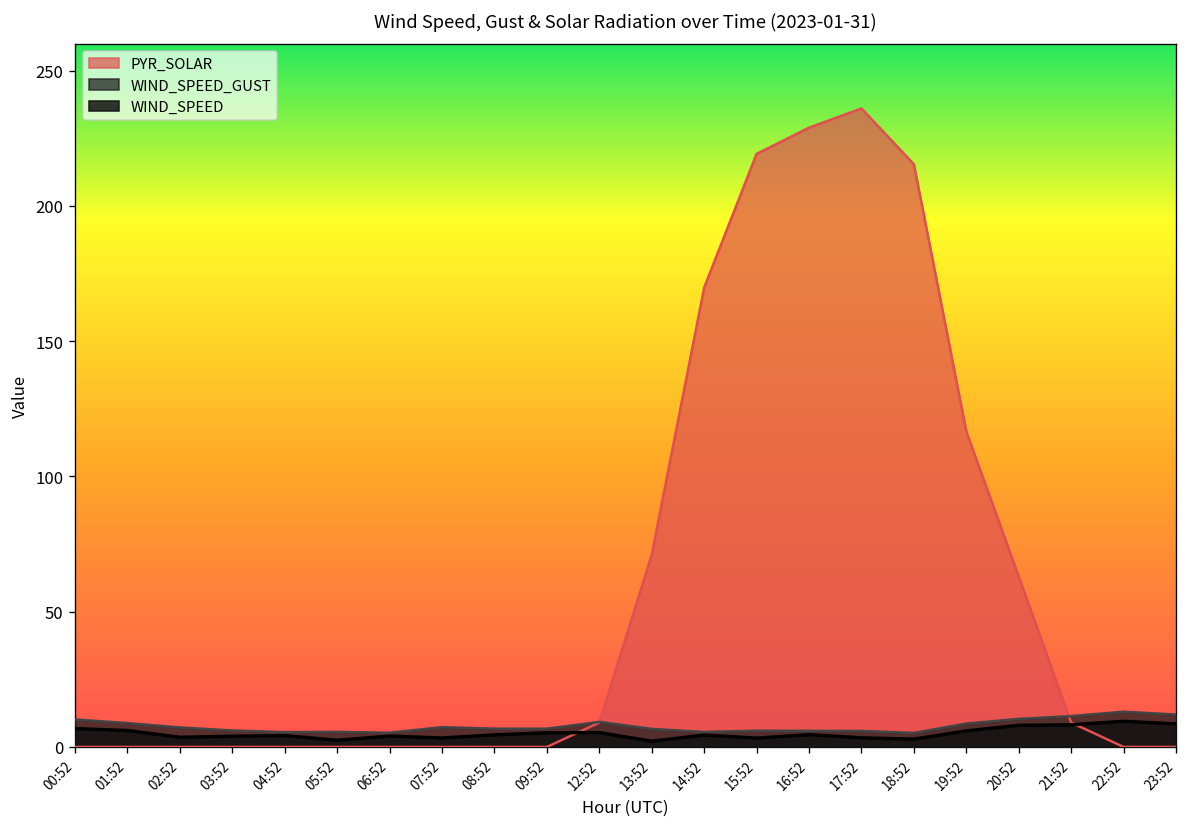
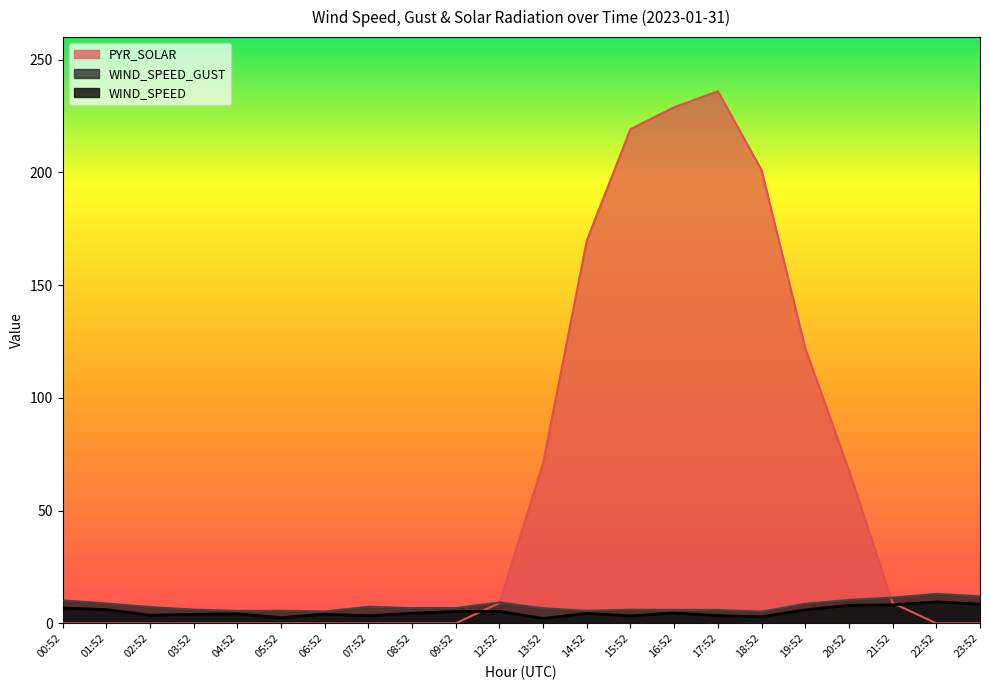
  {
    "PYR_SOLAR": {
      "00:52": 0,
      "01:52": 0,
      "02:52": 0,
      "03:52": 0,
      "04:52": 0,
      "05:52": 0,
      "06:52": 0,
      "07:52": 0,
      "08:52": 0,
      "09:52": 0,
      "13:52": 71,
      "14:52": 170,
      "15:52": 219,
      "16:52": 229,
      "17:52": 236,
-     "18:52": 215,
-     "19:52": 117,
-     "20:52": 63,
+     "18:52": 201,
+     "19:52": 122,
+     "20:52": 68,
      "22:52": 0,
      "23:52": 0
    }
  }
